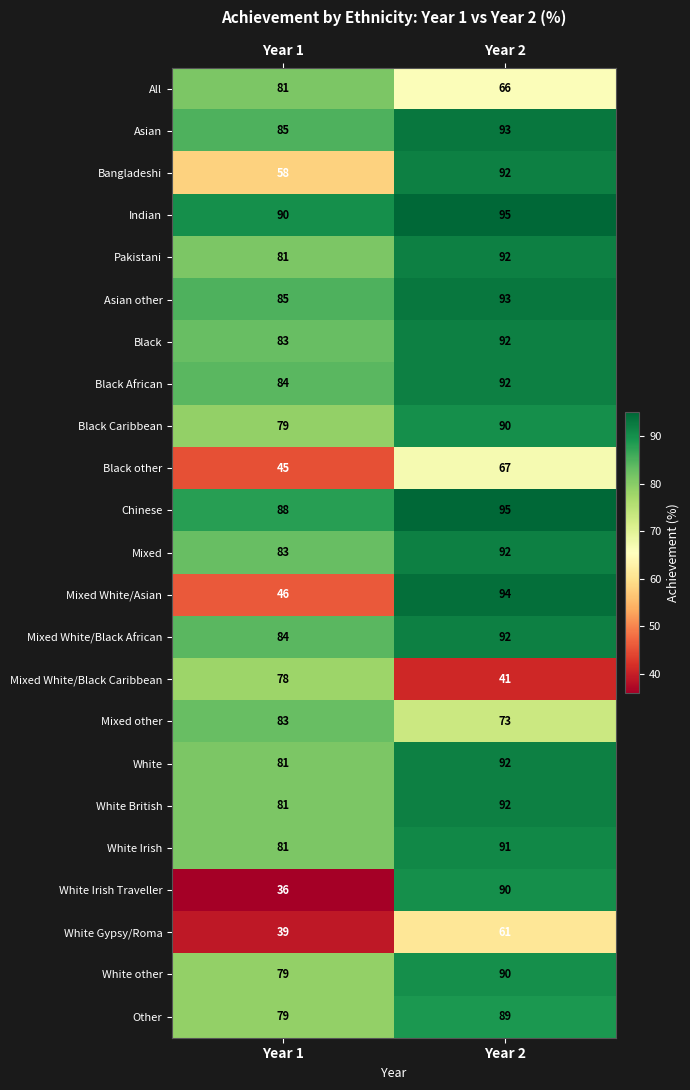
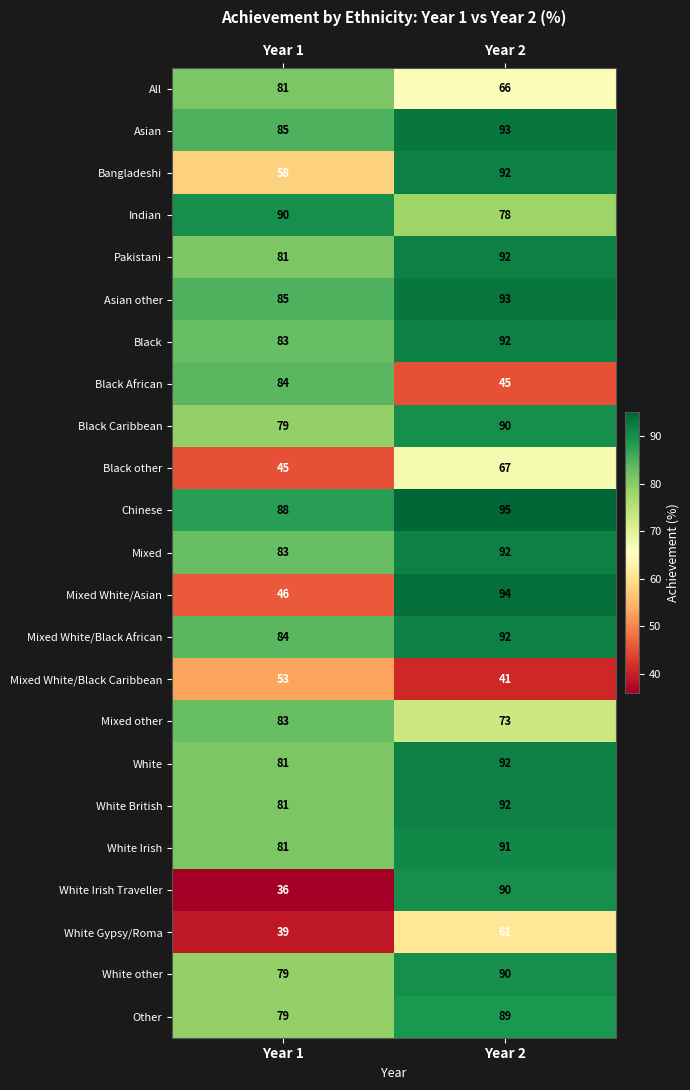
  {
    "All": {
      "Year 1": 81,
      "Year 2": 66
    },
    "Asian": {
      "Year 1": 85,
      "Year 2": 93
    },
    "Bangladeshi": {
      "Year 1": 58,
      "Year 2": 92
    },
    "Indian": {
      "Year 1": 90,
-     "Year 2": 95
+     "Year 2": 78
    },
    "Pakistani": {
      "Year 1": 81,
      "Year 2": 92
    },
    "Asian other": {
      "Year 1": 85,
      "Year 2": 93
    },
    "Black": {
      "Year 1": 83,
      "Year 2": 92
    },
    "Black African": {
      "Year 1": 84,
-     "Year 2": 92
+     "Year 2": 45
    },
    "Black Caribbean": {
      "Year 1": 79,
      "Year 2": 90
    },
    "Black other": {
      "Year 1": 45,
      "Year 2": 67
    },
    "Chinese": {
      "Year 1": 88,
      "Year 2": 95
    },
    "Mixed": {
      "Year 1": 83,
      "Year 2": 92
    },
    "Mixed White/Asian": {
      "Year 1": 46,
      "Year 2": 94
    },
    "Mixed White/Black African": {
      "Year 1": 84,
      "Year 2": 92
    },
    "Mixed White/Black Caribbean": {
-     "Year 1": 78,
+     "Year 1": 53,
      "Year 2": 41
    },
    "Mixed other": {
      "Year 1": 83,
      "Year 2": 73
    },
    "White": {
      "Year 1": 81,
      "Year 2": 92
    },
    "White British": {
      "Year 1": 81,
      "Year 2": 92
    },
    "White Irish": {
      "Year 1": 81,
      "Year 2": 91
    },
    "White Irish Traveller": {
      "Year 1": 36,
      "Year 2": 90
    },
    "White Gypsy/Roma": {
      "Year 1": 39,
      "Year 2": 61
    },
    "White other": {
      "Year 1": 79,
      "Year 2": 90
    },
    "Other": {
      "Year 1": 79,
      "Year 2": 89
    }
  }
